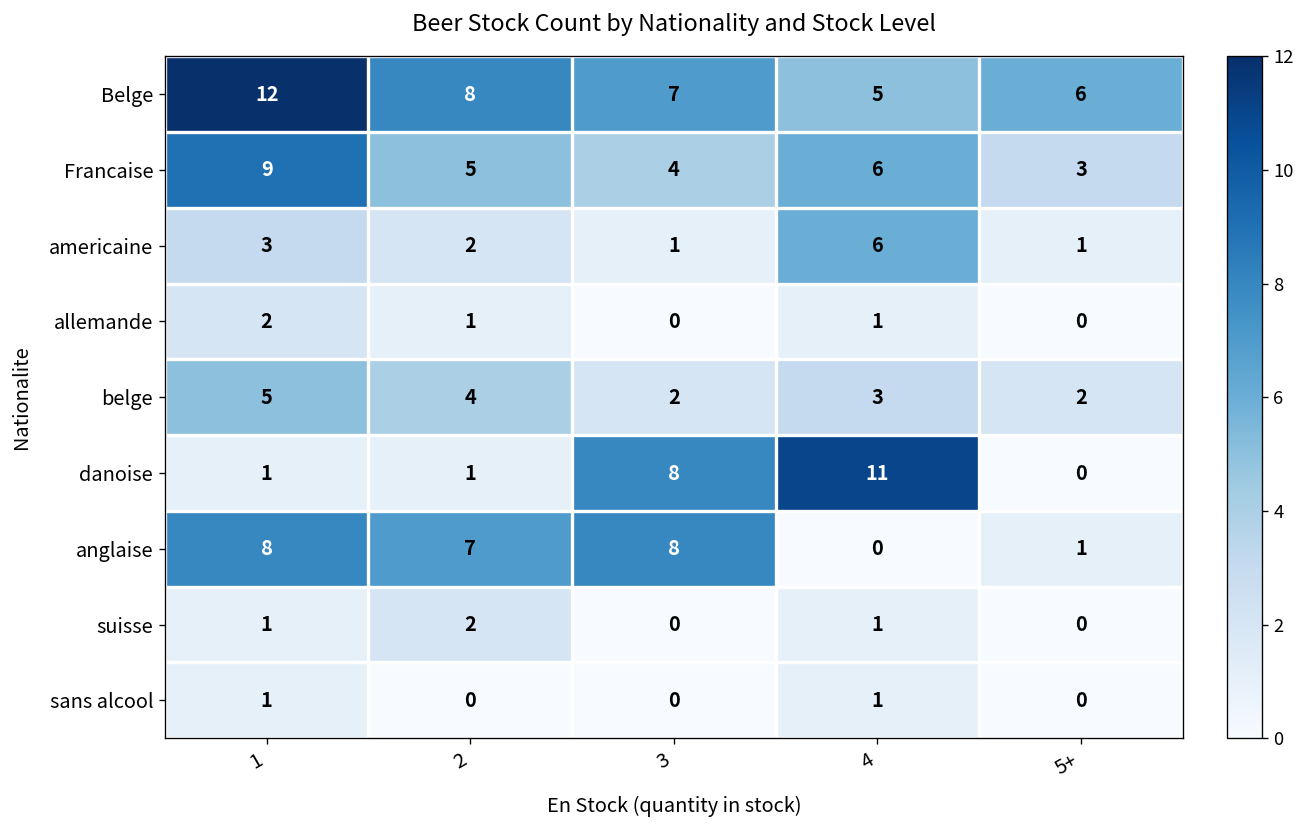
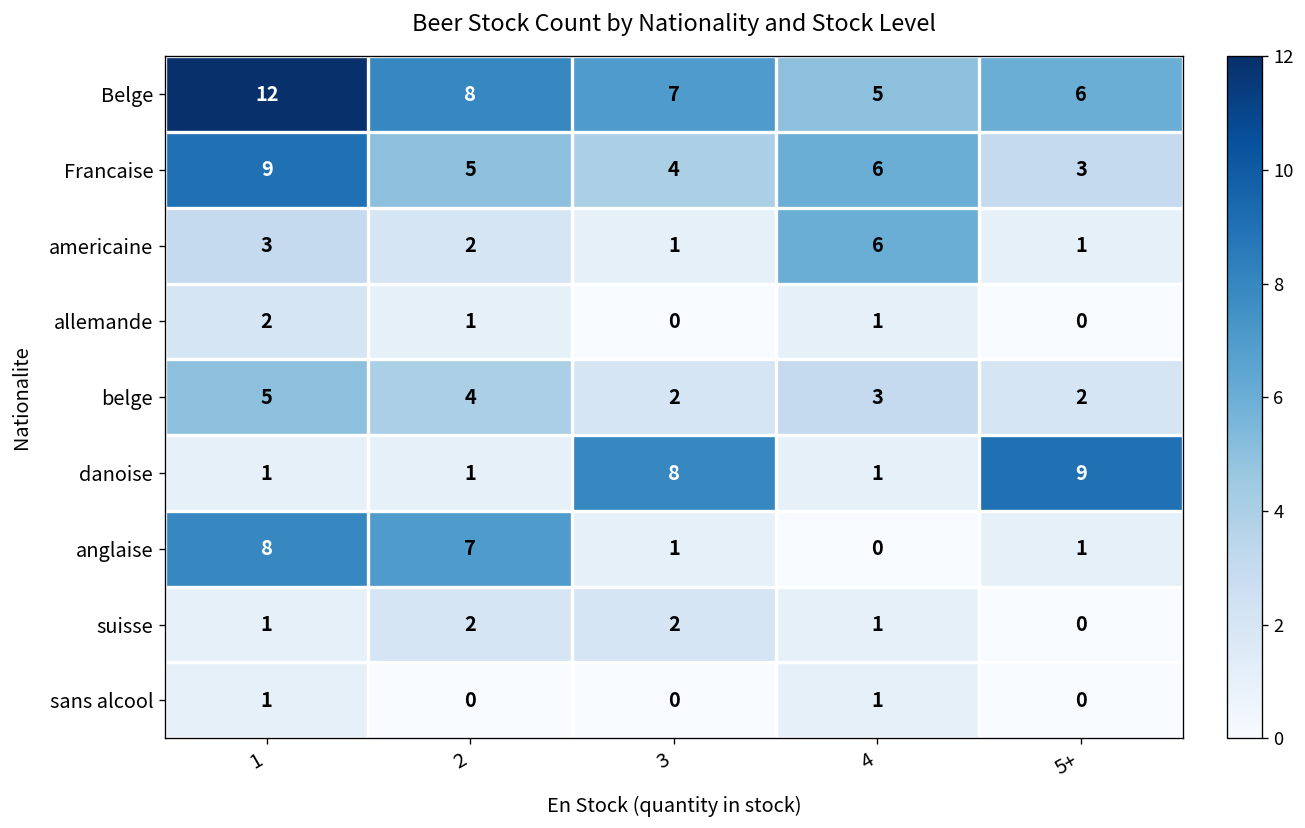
  {
    "Belge": {
      "1": 12,
      "2": 8,
      "3": 7,
      "4": 5,
      "5+": 6
    },
    "Francaise": {
      "1": 9,
      "2": 5,
      "3": 4,
      "4": 6,
      "5+": 3
    },
    "americaine": {
      "1": 3,
      "2": 2,
      "3": 1,
      "4": 6,
      "5+": 1
    },
    "allemande": {
      "1": 2,
      "2": 1,
      "3": 0,
      "4": 1,
      "5+": 0
    },
    "belge": {
      "1": 5,
      "2": 4,
      "3": 2,
      "4": 3,
      "5+": 2
    },
    "danoise": {
      "1": 1,
      "2": 1,
      "3": 8,
-     "4": 11,
-     "5+": 0
+     "4": 1,
+     "5+": 9
    },
    "anglaise": {
      "1": 8,
      "2": 7,
-     "3": 8,
+     "3": 1,
      "4": 0,
      "5+": 1
    },
    "suisse": {
      "1": 1,
      "2": 2,
-     "3": 0,
+     "3": 2,
      "4": 1,
      "5+": 0
    },
    "sans alcool": {
      "1": 1,
      "2": 0,
      "3": 0,
      "4": 1,
      "5+": 0
    }
  }
